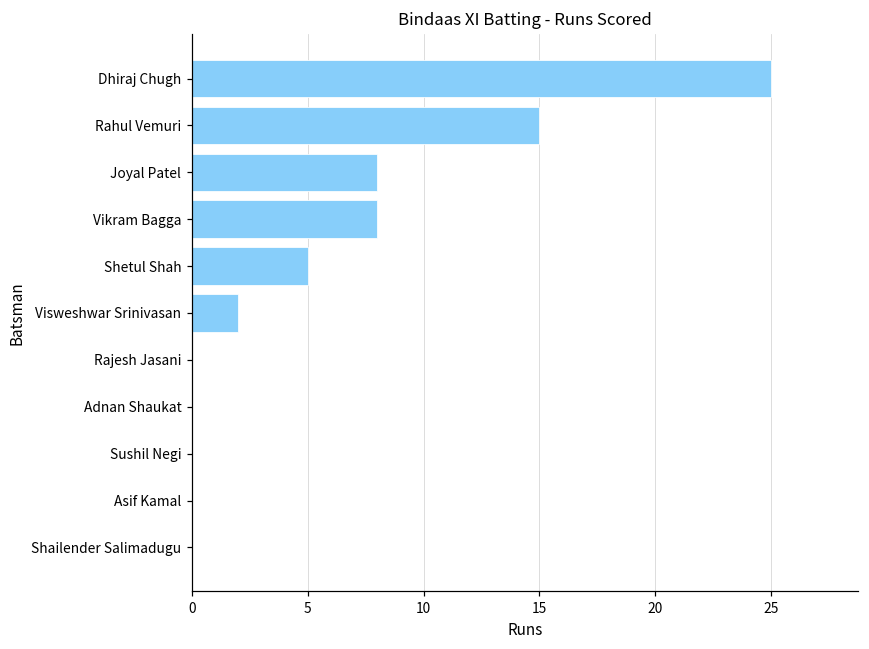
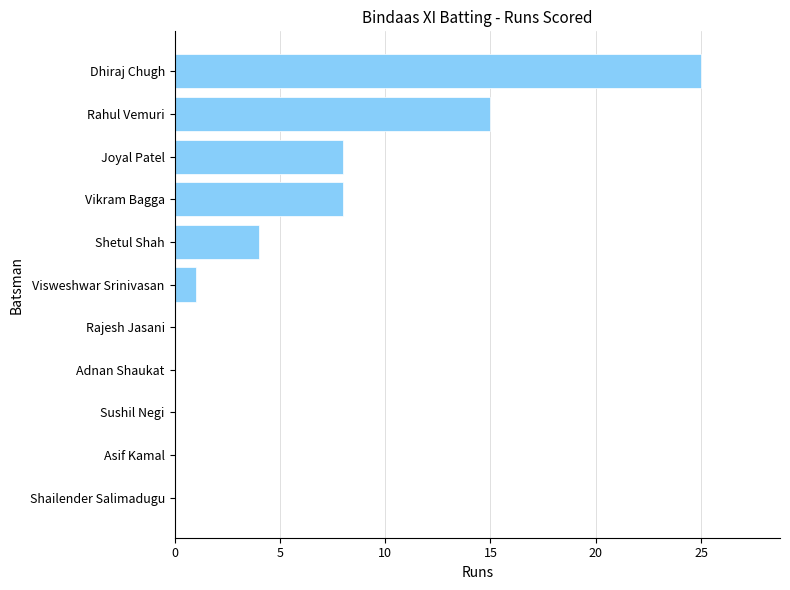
  {
    "Dhiraj Chugh": 25,
    "Rahul Vemuri": 15,
    "Joyal Patel": 8,
    "Vikram Bagga": 8,
-   "Shetul Shah": 5,
-   "Visweshwar Srinivasan": 2,
+   "Shetul Shah": 4,
+   "Visweshwar Srinivasan": 1,
    "Rajesh Jasani": 0,
    "Adnan Shaukat": 0,
    "Sushil Negi": 0,
    "Asif Kamal": 0,
    "Shailender Salimadugu": 0
  }
